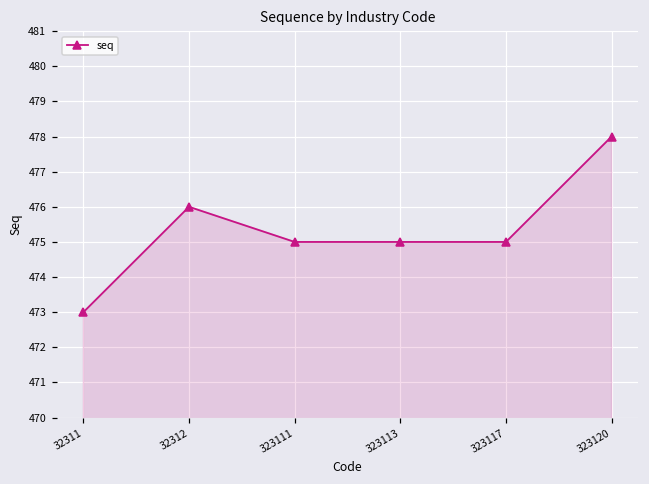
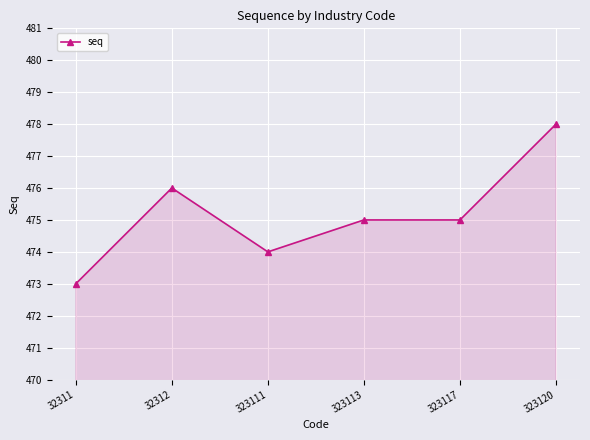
  {
    "32311": 473,
    "32312": 476,
-   "323111": 475,
+   "323111": 474,
    "323113": 475,
    "323117": 475,
    "323120": 478
  }
